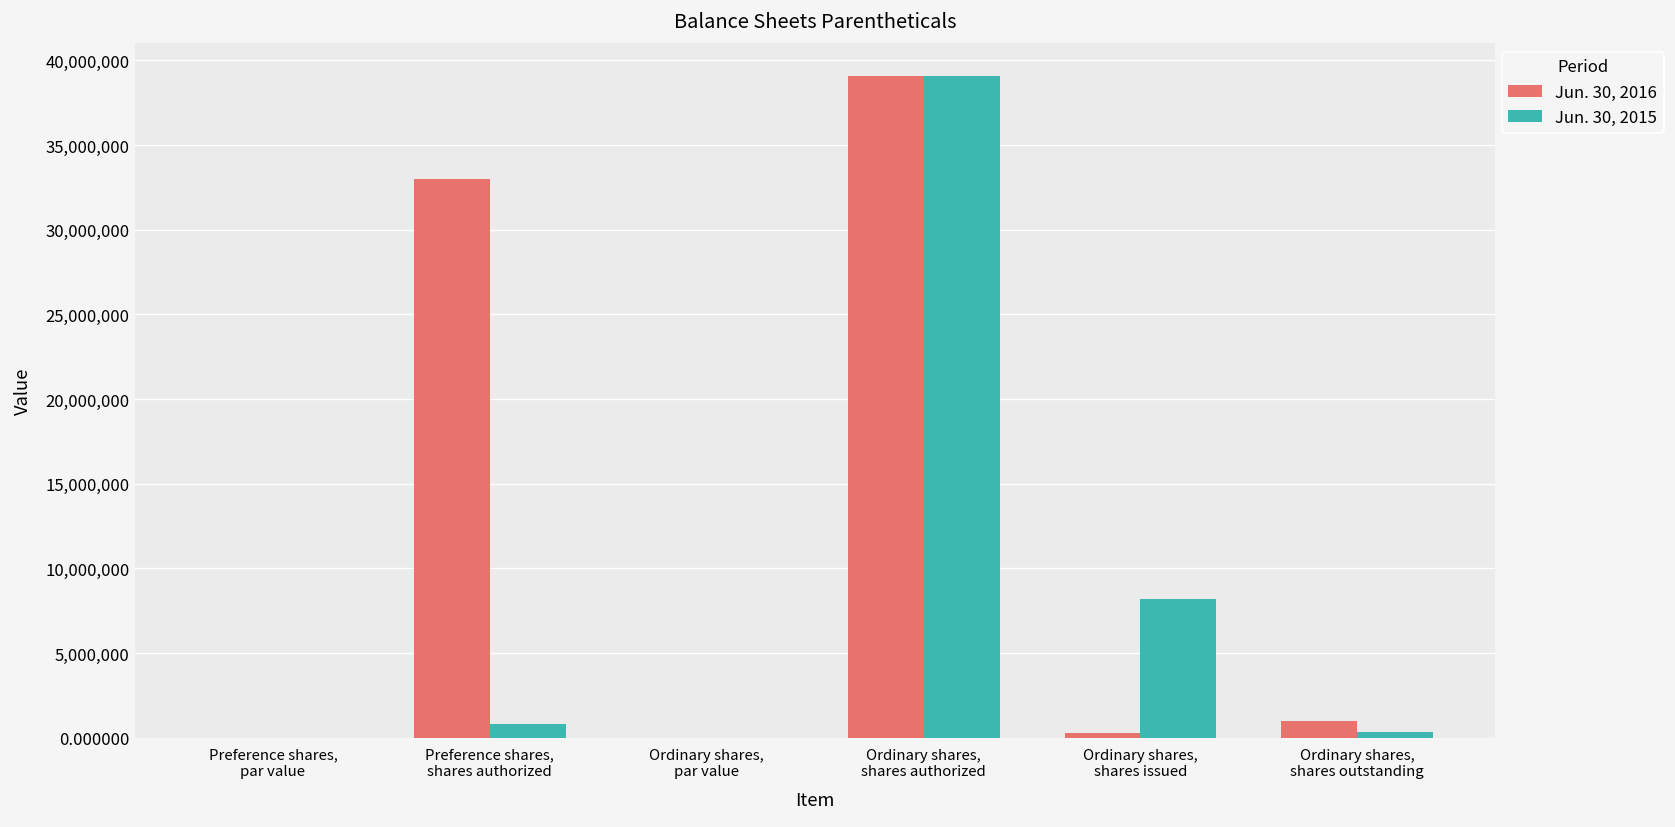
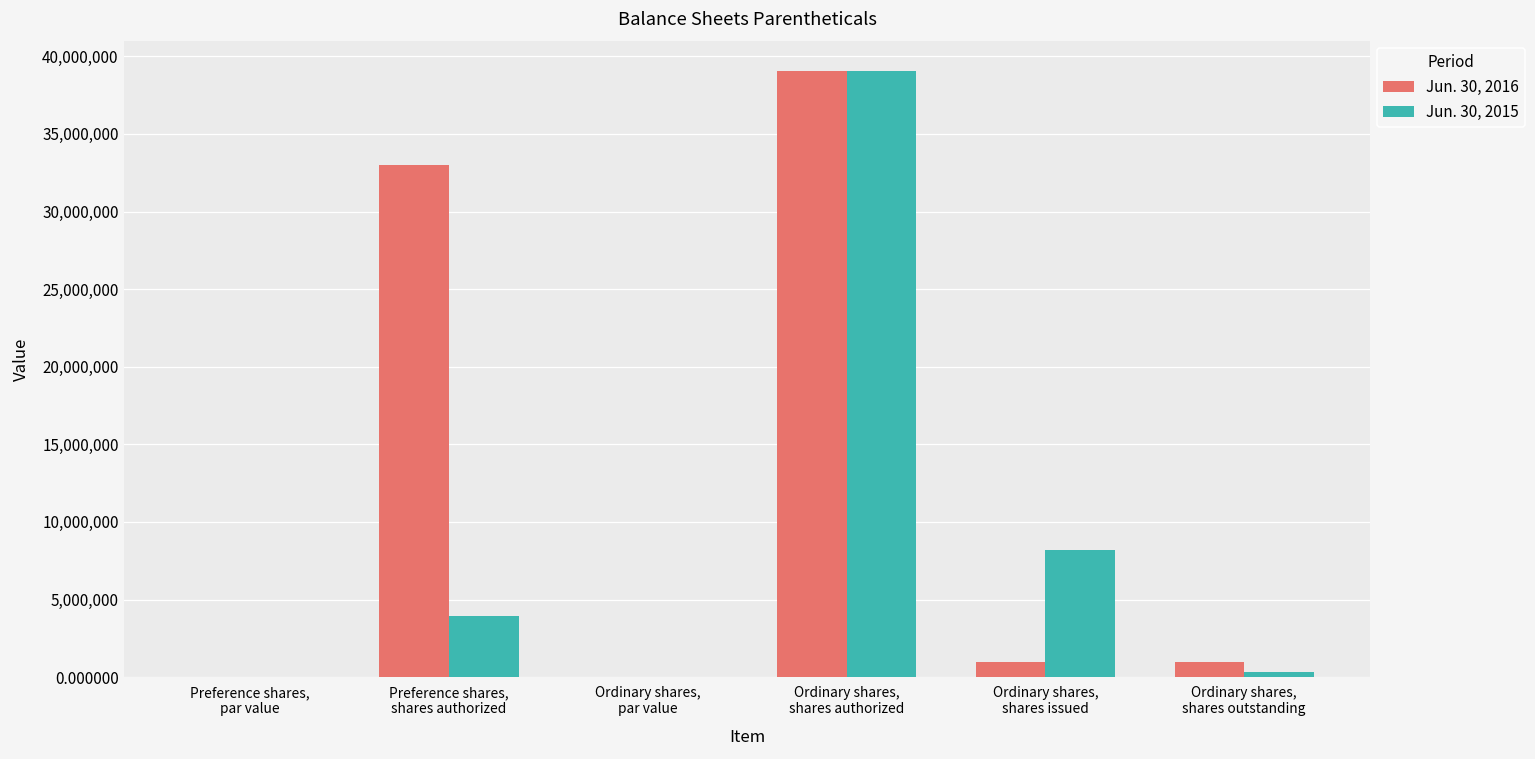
  {
    "Jun. 30, 2016": {
      "Preference shares, shares authorized": "33,000,000",
      "Ordinary shares, shares authorized": "39,100,000",
-     "Ordinary shares, shares issued": "300,000",
+     "Ordinary shares, shares issued": "1,000,000",
      "Ordinary shares, shares outstanding": "1,000,000"
    },
    "Jun. 30, 2015": {
-     "Preference shares, shares authorized": "800,000",
+     "Preference shares, shares authorized": "3,900,000",
      "Ordinary shares, shares authorized": "39,100,000",
      "Ordinary shares, shares issued": "8,200,000",
      "Ordinary shares, shares outstanding": "400,000"
    }
  }
